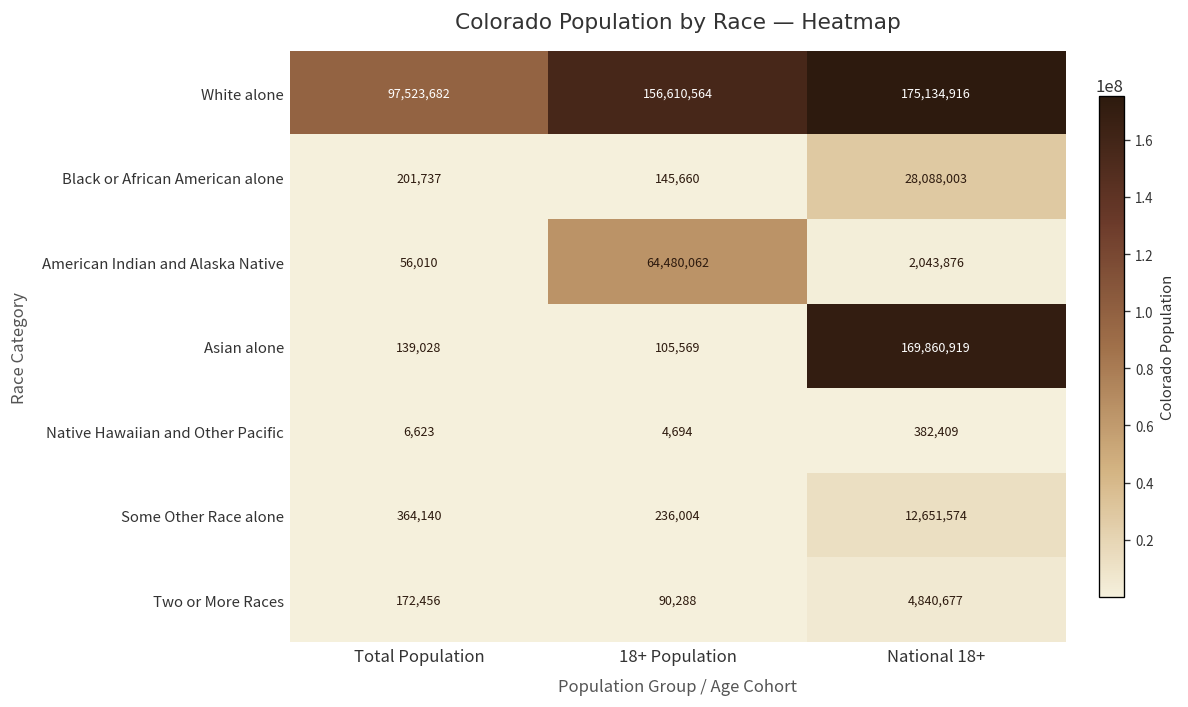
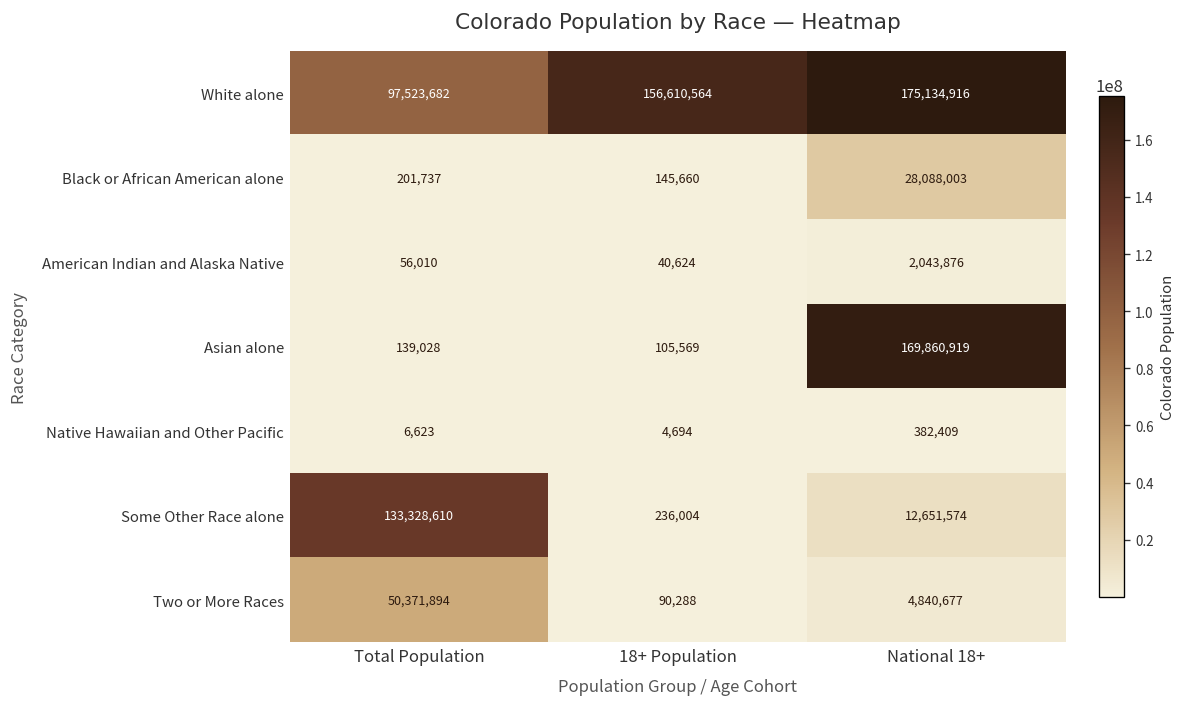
  {
    "White alone": {
      "Total Population": "97,523,682",
      "18+ Population": "156,610,564",
      "National 18+": "175,134,916"
    },
    "Black or African American alone": {
      "Total Population": "201,737",
      "18+ Population": "145,660",
      "National 18+": "28,088,003"
    },
    "American Indian and Alaska Native": {
      "Total Population": "56,010",
-     "18+ Population": "64,480,062",
+     "18+ Population": "40,624",
      "National 18+": "2,043,876"
    },
    "Asian alone": {
      "Total Population": "139,028",
      "18+ Population": "105,569",
      "National 18+": "169,860,919"
    },
    "Native Hawaiian and Other Pacific": {
      "Total Population": "6,623",
      "18+ Population": "4,694",
      "National 18+": "382,409"
    },
    "Some Other Race alone": {
-     "Total Population": "364,140",
+     "Total Population": "133,328,610",
      "18+ Population": "236,004",
      "National 18+": "12,651,574"
    },
    "Two or More Races": {
-     "Total Population": "172,456",
+     "Total Population": "50,371,894",
      "18+ Population": "90,288",
      "National 18+": "4,840,677"
    }
  }
